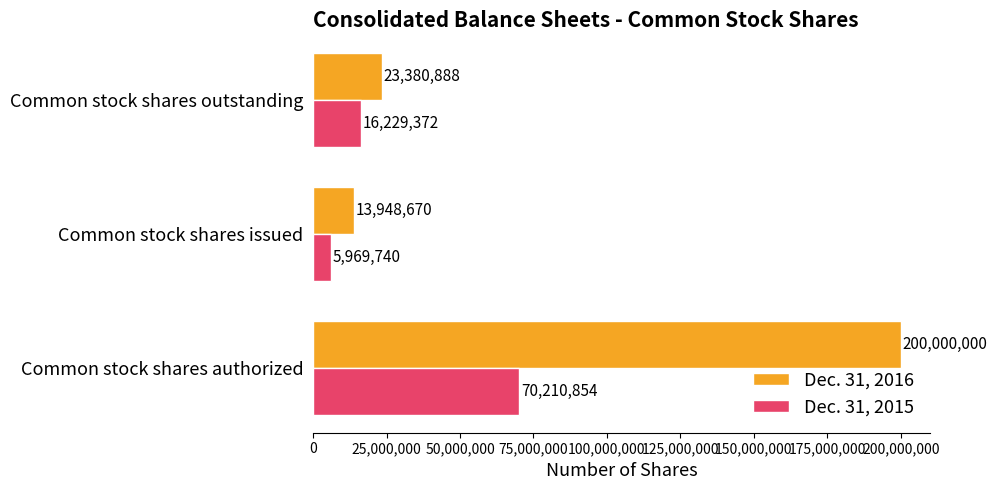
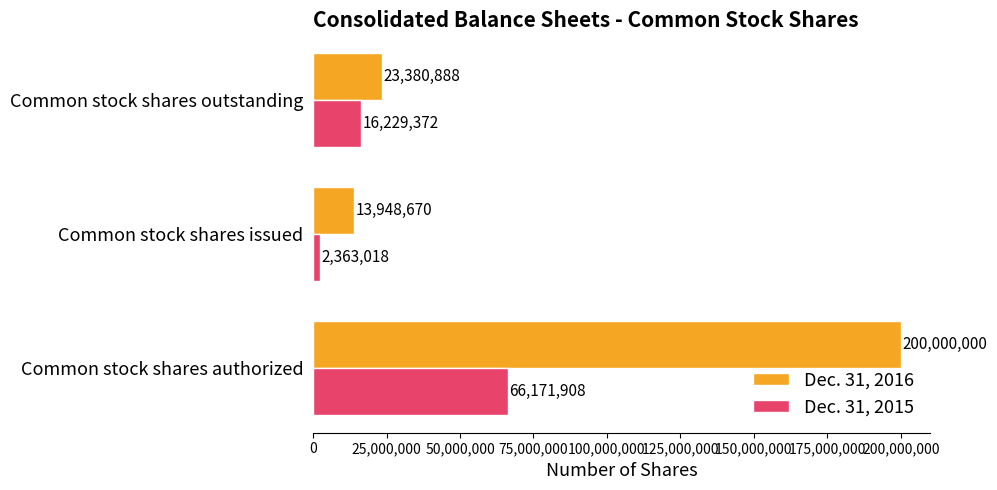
  {
    "Dec. 31, 2016": {
      "Common stock shares outstanding": "23,380,888",
      "Common stock shares issued": "13,948,670",
      "Common stock shares authorized": "200,000,000"
    },
    "Dec. 31, 2015": {
      "Common stock shares outstanding": "16,229,372",
-     "Common stock shares issued": "5,969,740",
-     "Common stock shares authorized": "70,210,854"
+     "Common stock shares issued": "2,363,018",
+     "Common stock shares authorized": "66,171,908"
    }
  }
